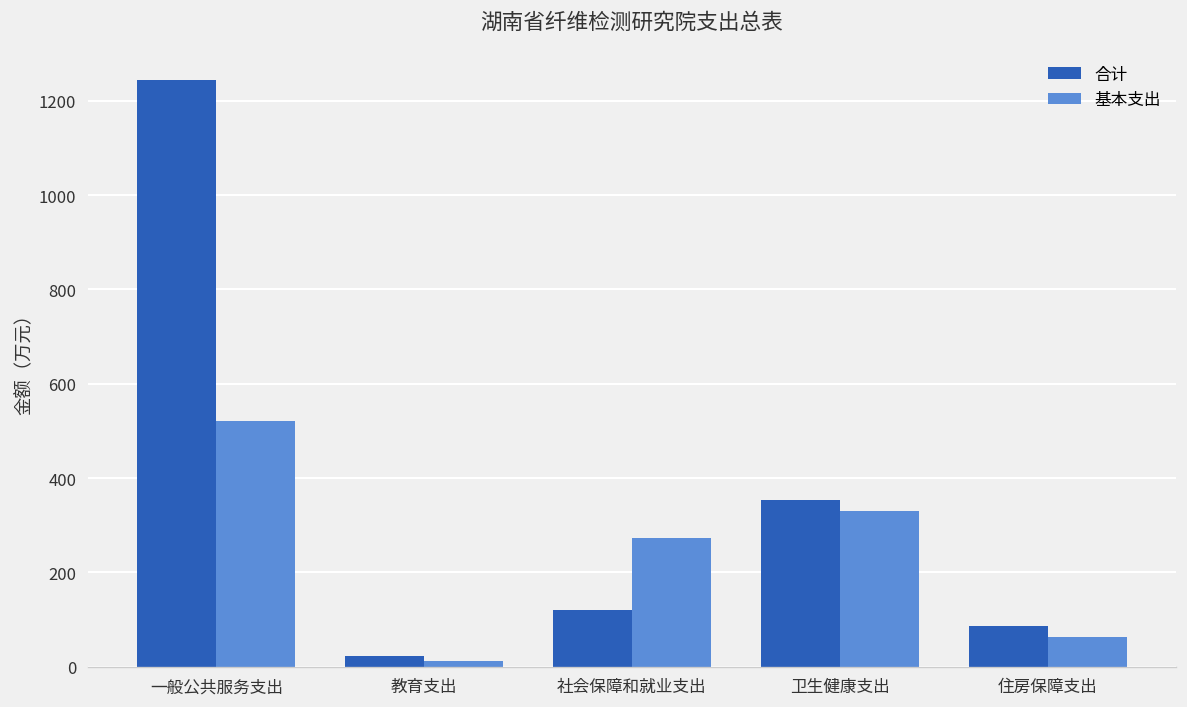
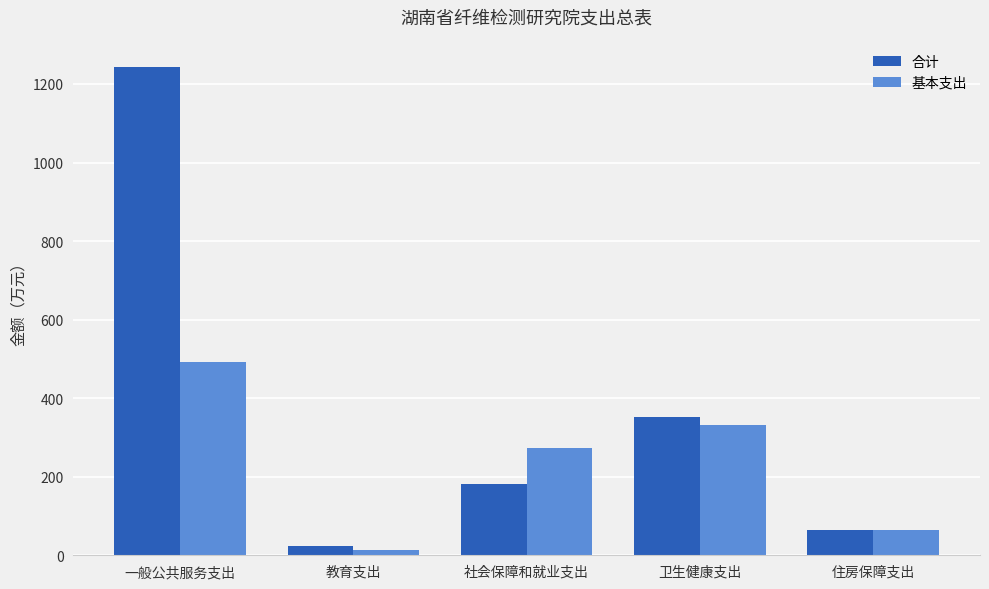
  {
    "合计": {
      "一般公共服务支出": 1240,
      "教育支出": 20,
-     "社会保障和就业支出": 120,
+     "社会保障和就业支出": 180,
      "卫生健康支出": 350,
-     "住房保障支出": 90
+     "住房保障支出": 60
    },
    "基本支出": {
-     "一般公共服务支出": 520,
+     "一般公共服务支出": 490,
      "教育支出": 10,
      "社会保障和就业支出": 270,
      "卫生健康支出": 330,
      "住房保障支出": 60
    }
  }
